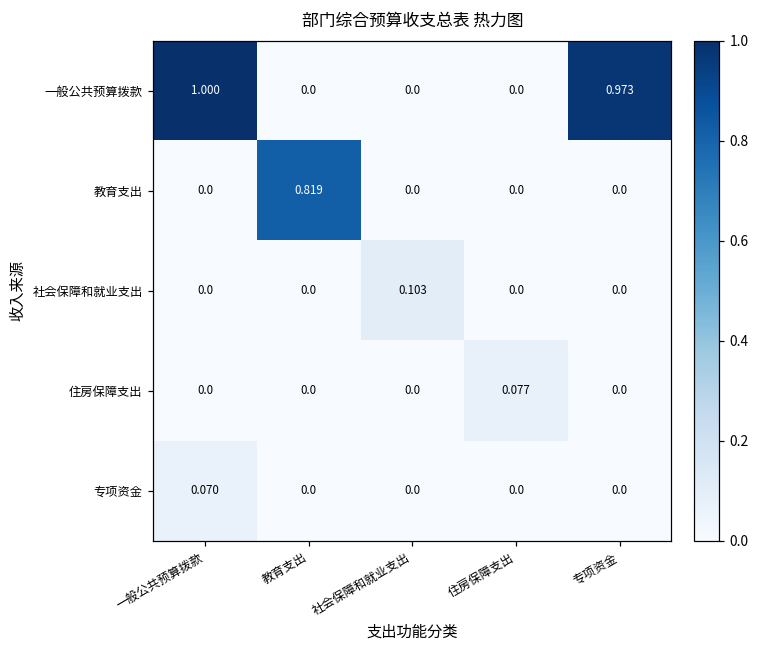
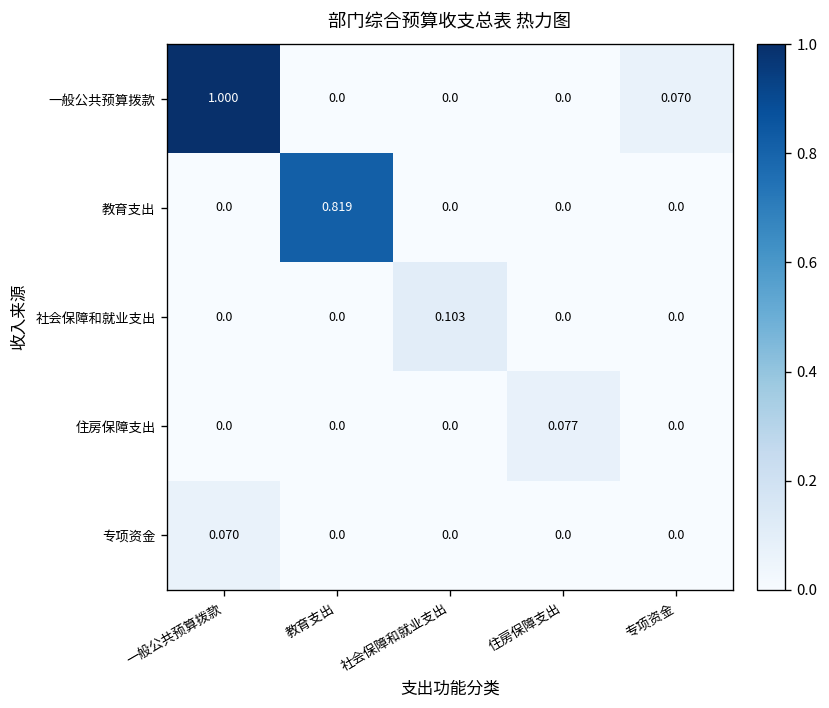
  {
    "一般公共预算拨款": {
      "一般公共预算拨款": 1.000,
      "教育支出": 0.0,
      "社会保障和就业支出": 0.0,
      "住房保障支出": 0.0,
-     "专项资金": 0.973
+     "专项资金": 0.070
    },
    "教育支出": {
      "一般公共预算拨款": 0.0,
      "教育支出": 0.819,
      "社会保障和就业支出": 0.0,
      "住房保障支出": 0.0,
      "专项资金": 0.0
    },
    "社会保障和就业支出": {
      "一般公共预算拨款": 0.0,
      "教育支出": 0.0,
      "社会保障和就业支出": 0.103,
      "住房保障支出": 0.0,
      "专项资金": 0.0
    },
    "住房保障支出": {
      "一般公共预算拨款": 0.0,
      "教育支出": 0.0,
      "社会保障和就业支出": 0.0,
      "住房保障支出": 0.077,
      "专项资金": 0.0
    },
    "专项资金": {
      "一般公共预算拨款": 0.070,
      "教育支出": 0.0,
      "社会保障和就业支出": 0.0,
      "住房保障支出": 0.0,
      "专项资金": 0.0
    }
  }
